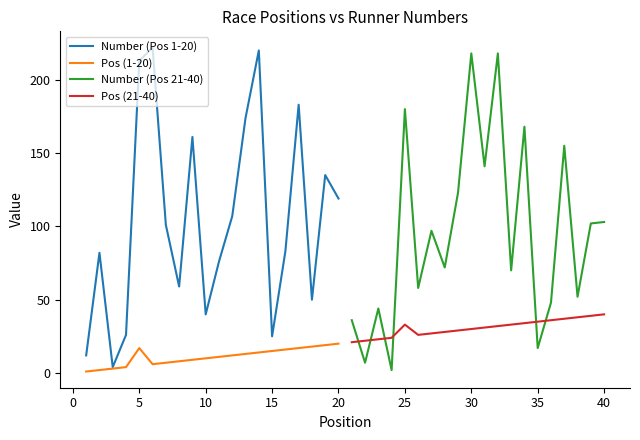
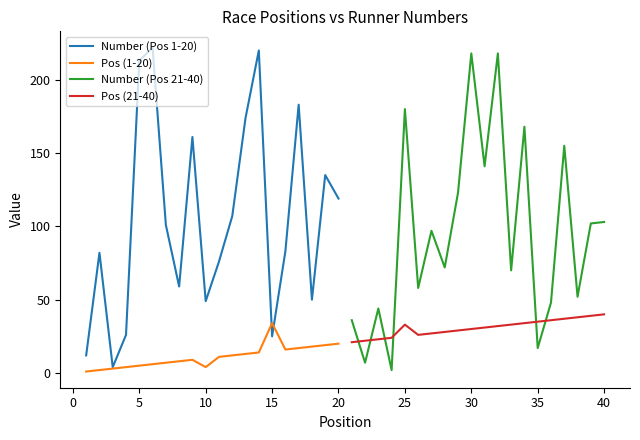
  {
    "Number (Pos 1-20)": {
-     "10": 40,
+     "10": 49,
      "15": 25,
      "20": 119
    },
    "Pos (1-20)": {
-     "5": 17,
-     "10": 10,
-     "15": 15,
+     "5": 5,
+     "10": 4,
+     "15": 34,
      "20": 20
    },
    "Number (Pos 21-40)": {
      "25": 180,
      "30": 218,
      "35": 17,
      "40": 103
    },
    "Pos (21-40)": {
      "25": 33,
      "30": 30,
      "35": 35,
      "40": 40
    }
  }
